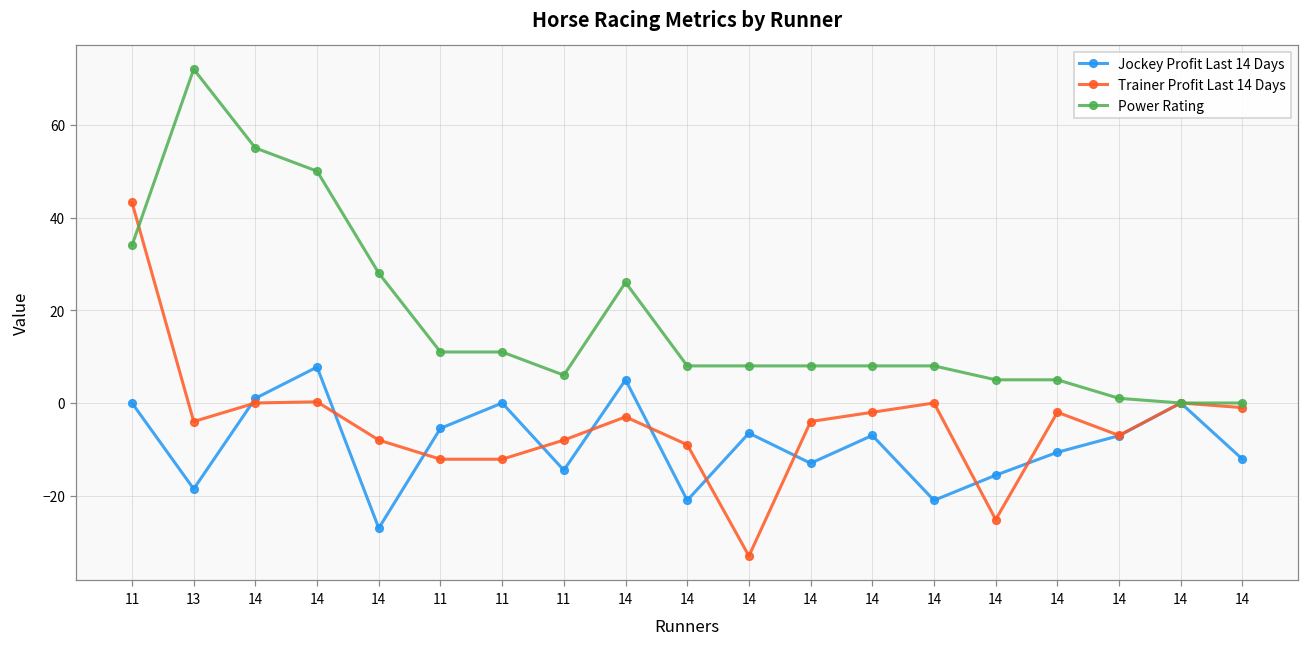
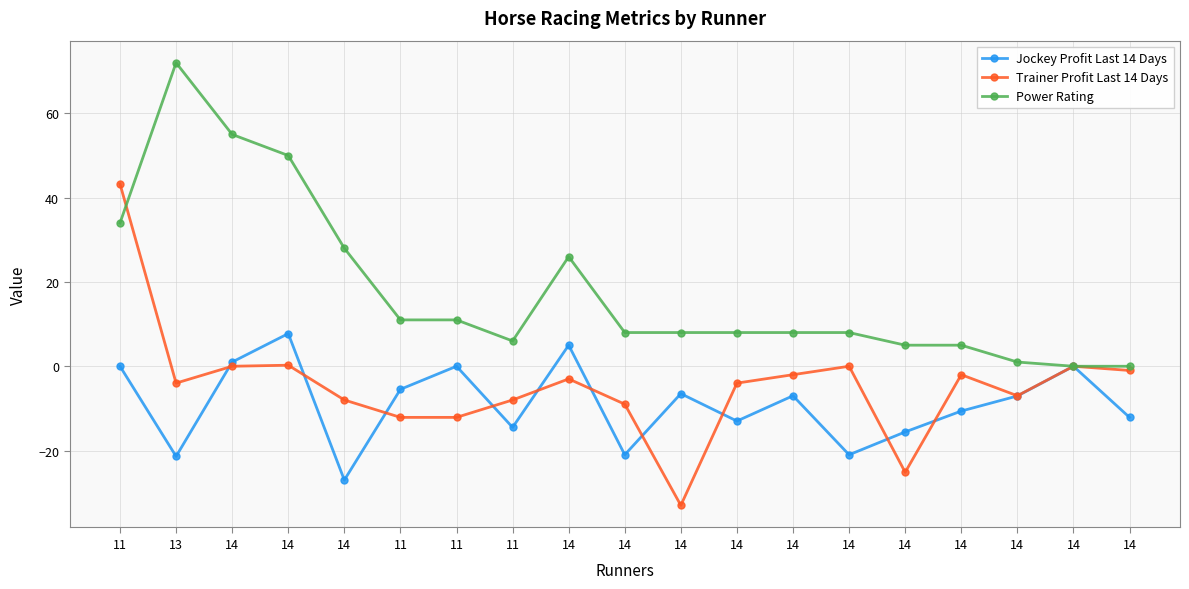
  {
    "Jockey Profit Last 14 Days": {
-     "13": -19
+     "13": -21
    },
    "Trainer Profit Last 14 Days": {
      "13": -4
    },
    "Power Rating": {
      "13": 72
    }
  }
